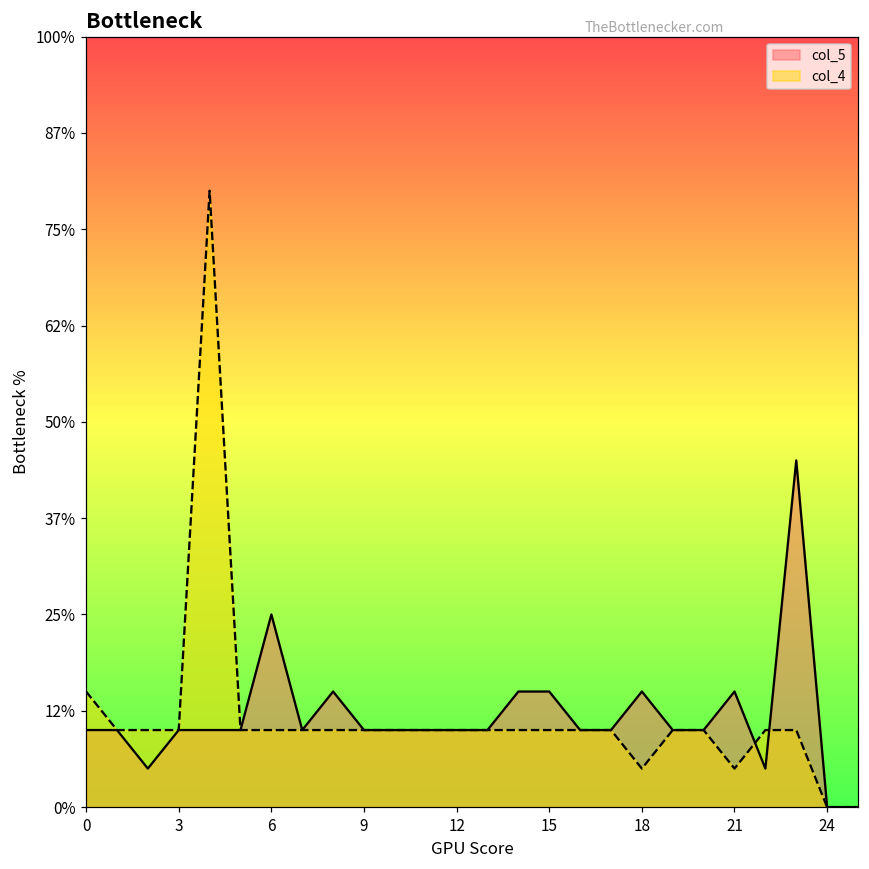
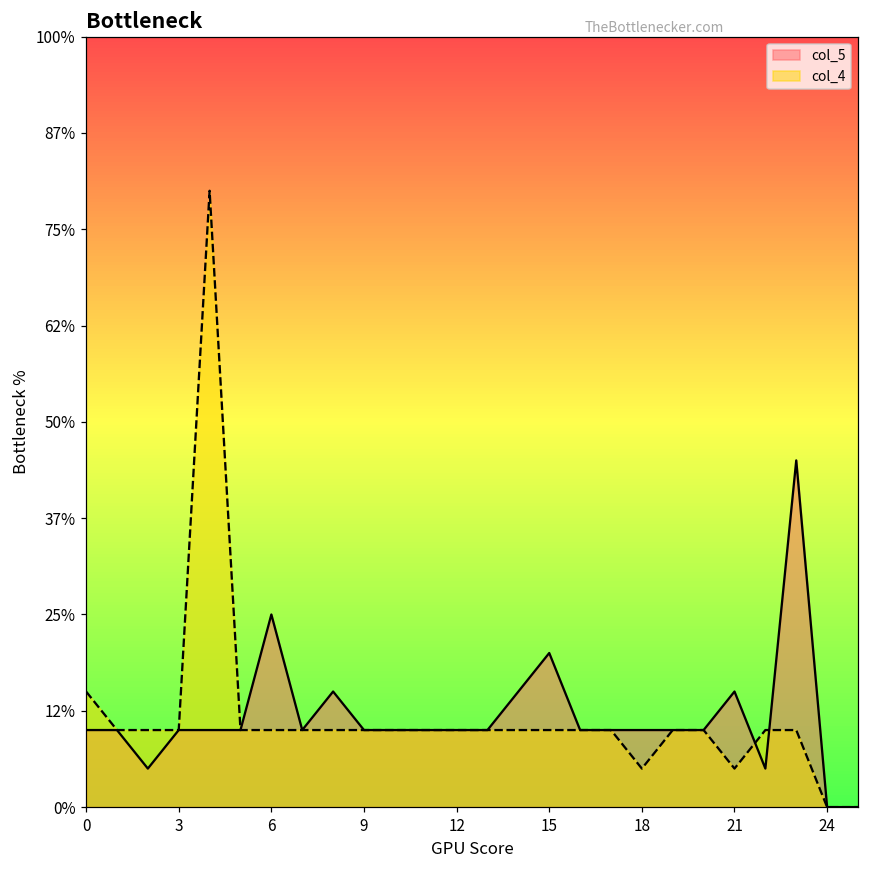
  {
    "col_5": {
      "0": "10%",
      "6": "25%",
-     "15": "15%",
-     "18": "15%",
+     "15": "20%",
+     "18": "10%",
      "21": "15%"
    },
    "col_4": {
      "0": "15%",
      "6": "10%",
      "15": "10%",
      "18": "5%",
      "21": "5%"
    }
  }
